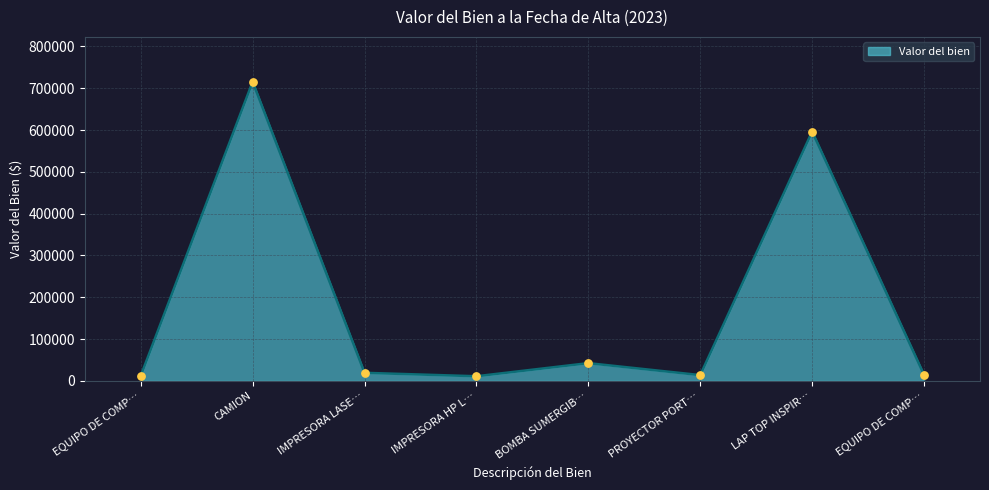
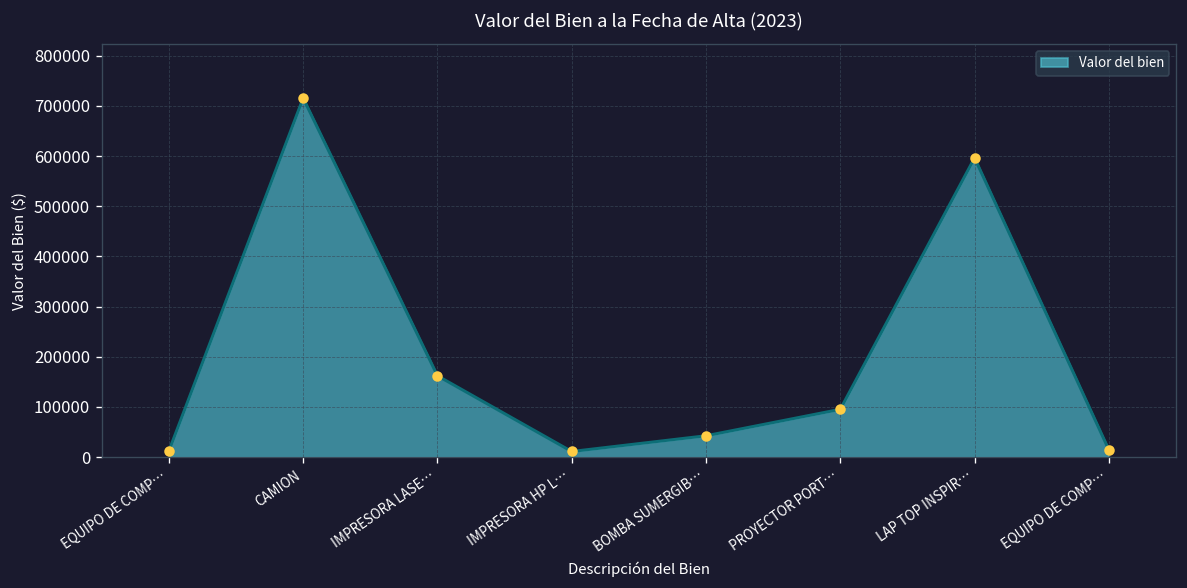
  {
    "Valor del bien": {
-     "IMPRESORA LASE…": 20000,
-     "PROYECTOR PORT…": 10000
+     "IMPRESORA LASE…": 160000,
+     "PROYECTOR PORT…": 100000
    }
  }
